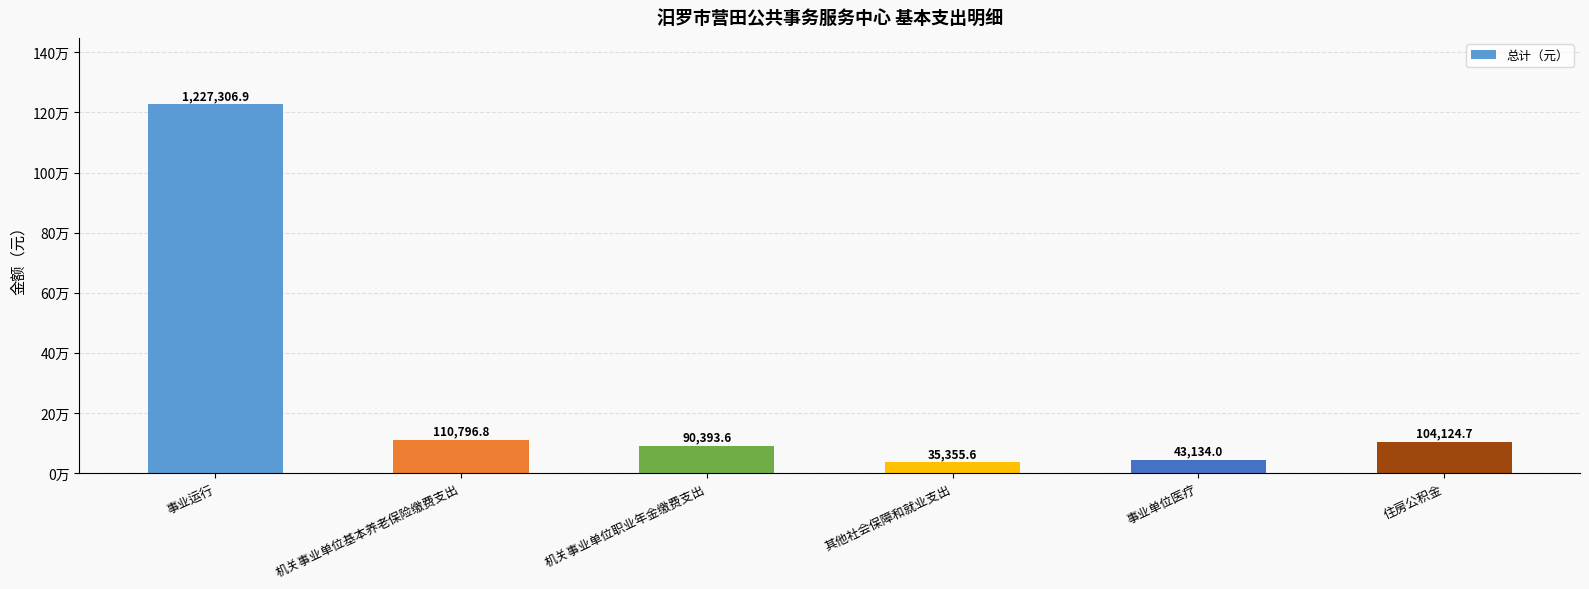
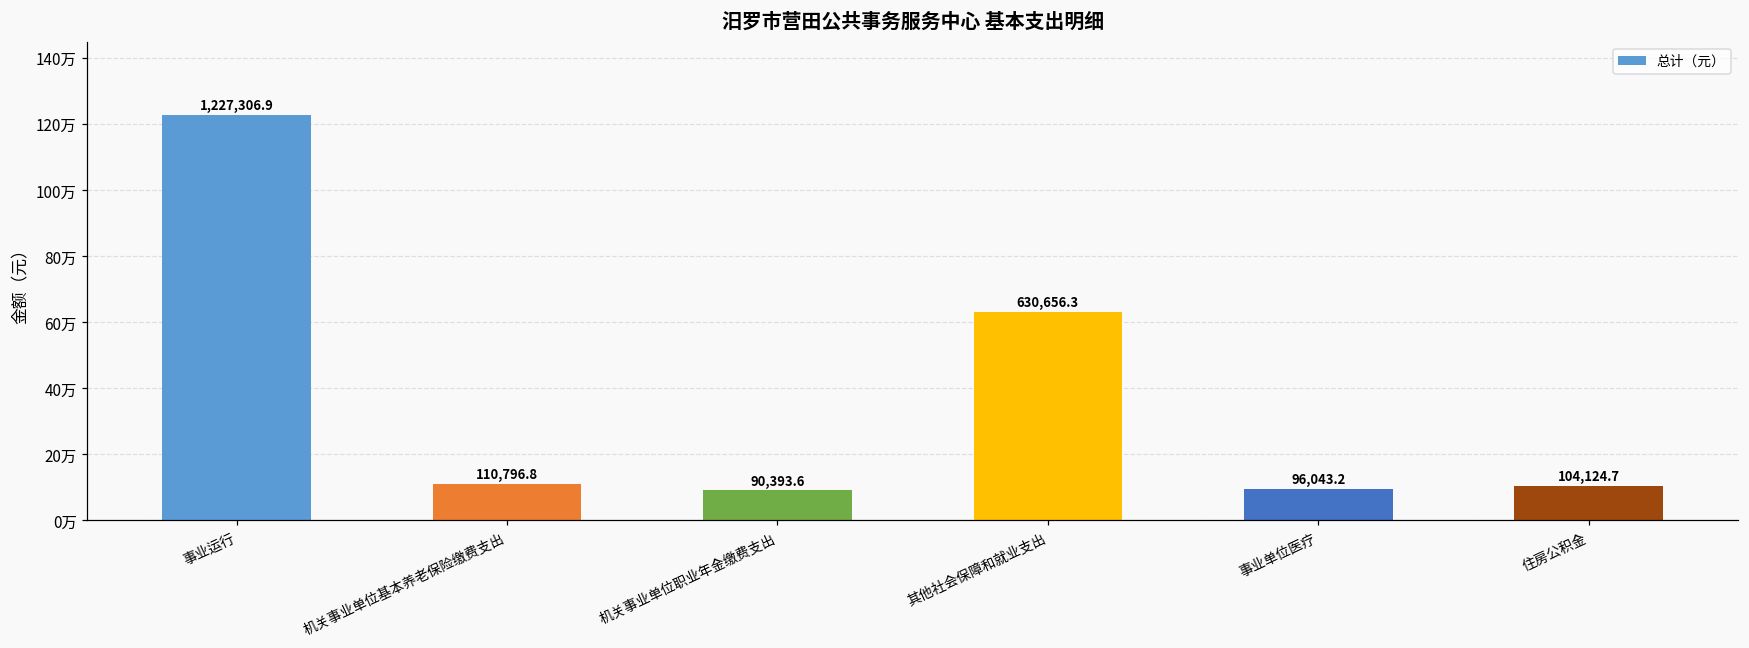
  {
    "事业运行": "1,227,306.9",
    "机关事业单位基本养老保险缴费支出": "110,796.8",
    "机关事业单位职业年金缴费支出": "90,393.6",
-   "其他社会保障和就业支出": "35,355.6",
-   "事业单位医疗": "43,134.0",
+   "其他社会保障和就业支出": "630,656.3",
+   "事业单位医疗": "96,043.2",
    "住房公积金": "104,124.7"
  }
